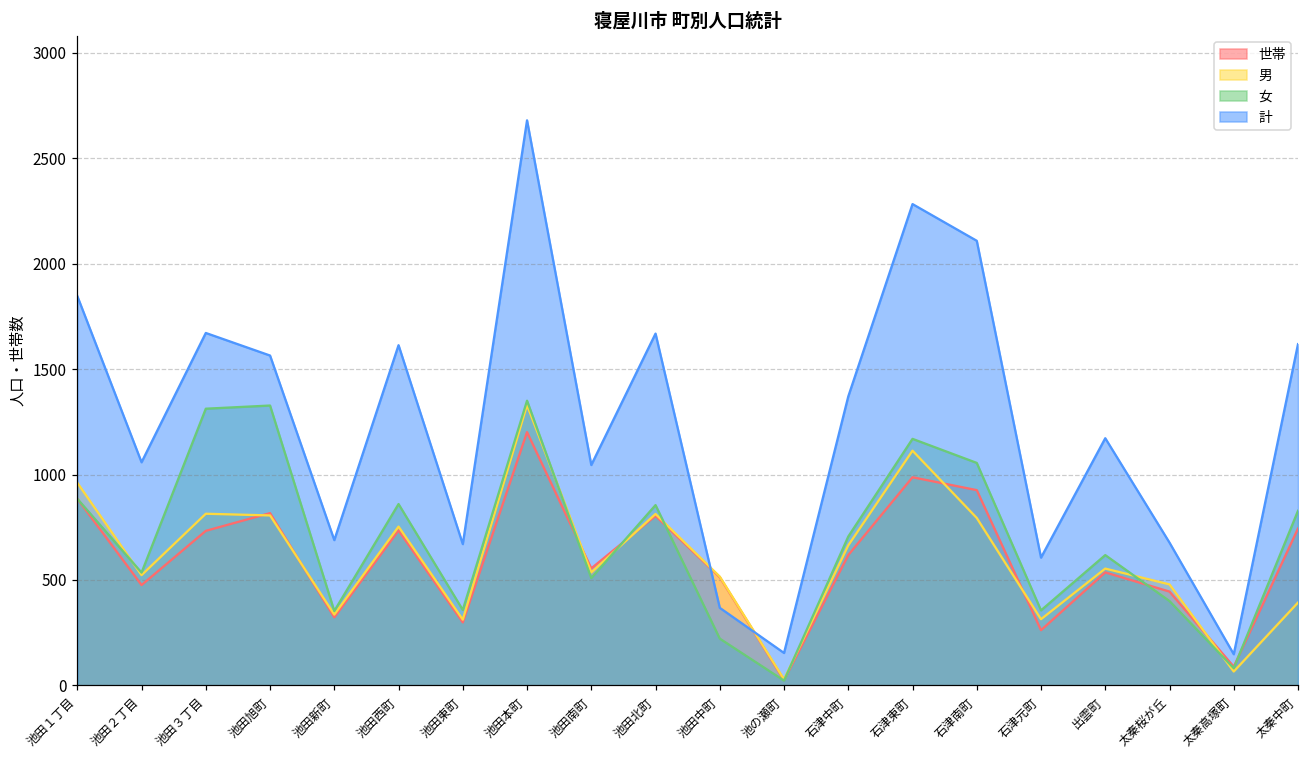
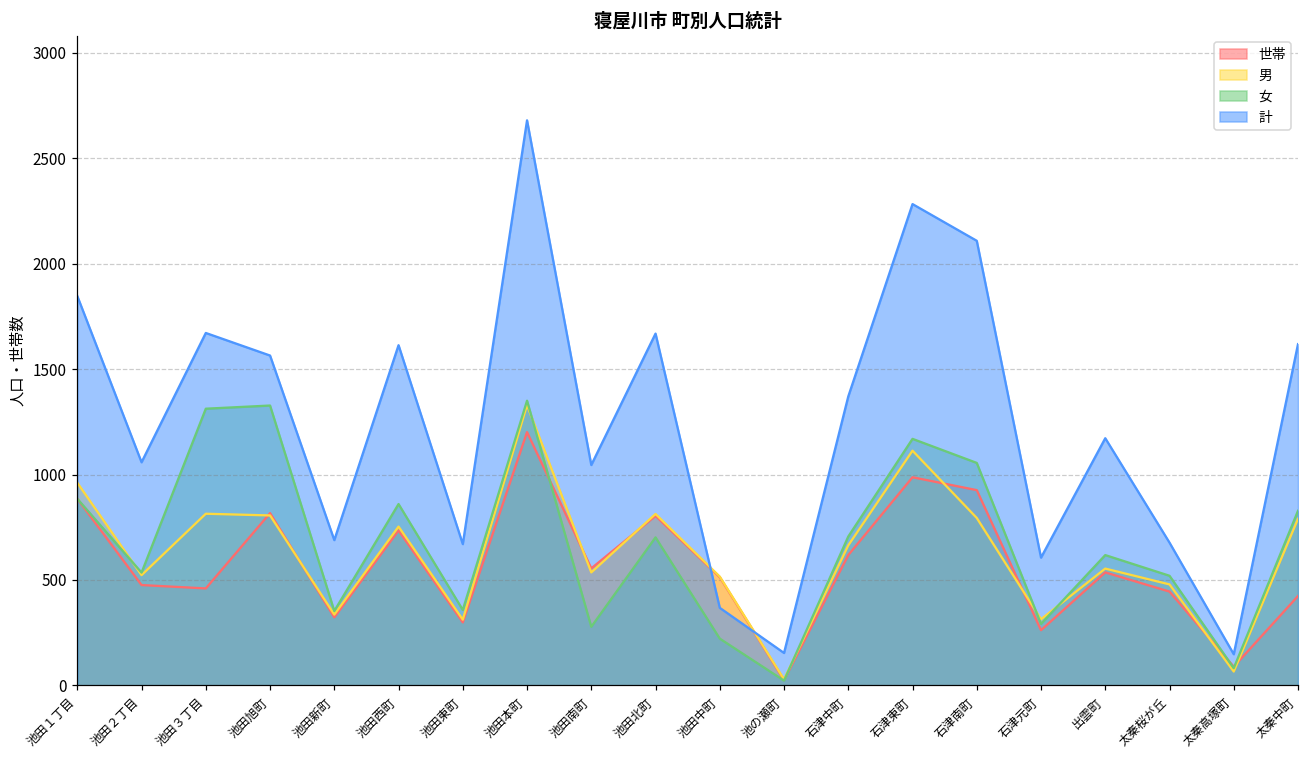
  {
    "世帯": {
      "池田２丁目": 480,
-     "池田３丁目": 730,
+     "池田３丁目": 460,
      "池田西町": 740,
      "池田本町": 1200,
      "池田南町": 560,
      "石津中町": 620,
      "石津東町": 990,
      "石津南町": 930,
      "石津元町": 260,
      "出雲町": 540,
      "太秦桜が丘": 450,
-     "太秦中町": 740
+     "太秦中町": 420
    },
    "男": {
      "池田１丁目": 960,
      "池田３丁目": 810,
      "池田西町": 750,
      "池田本町": 1330,
      "池田南町": 540,
      "石津中町": 660,
      "石津東町": 1110,
      "石津南町": 790,
      "石津元町": 310,
      "出雲町": 550,
      "太秦桜が丘": 480,
      "太秦高塚町": 70,
-     "太秦中町": 390
+     "太秦中町": 790
    },
    "女": {
      "池田３丁目": 1310,
      "池田旭町": 1330,
      "池田新町": 350,
      "池田西町": 860,
      "池田東町": 360,
      "池田本町": 1350,
-     "池田南町": 510,
-     "池田北町": 860,
+     "池田南町": 280,
+     "池田北町": 700,
      "池田中町": 220,
      "石津中町": 710,
      "石津東町": 1170,
      "石津南町": 1060,
-     "石津元町": 360,
+     "石津元町": 290,
      "出雲町": 620,
-     "太秦桜が丘": 400,
+     "太秦桜が丘": 520,
      "太秦中町": 830
    },
    "計": {
      "池田１丁目": 1850,
      "池田２丁目": 1060,
      "池田３丁目": 1670,
      "池田旭町": 1560,
      "池田新町": 690,
      "池田西町": 1610,
      "池田東町": 670,
      "池田本町": 2680,
      "池田南町": 1050,
      "池田北町": 1670,
      "池田中町": 370,
      "池の瀬町": 150,
      "石津中町": 1370,
      "石津東町": 2280,
      "石津南町": 2110,
      "石津元町": 610,
      "出雲町": 1170,
      "太秦桜が丘": 680,
      "太秦高塚町": 150,
      "太秦中町": 1620
    }
  }
